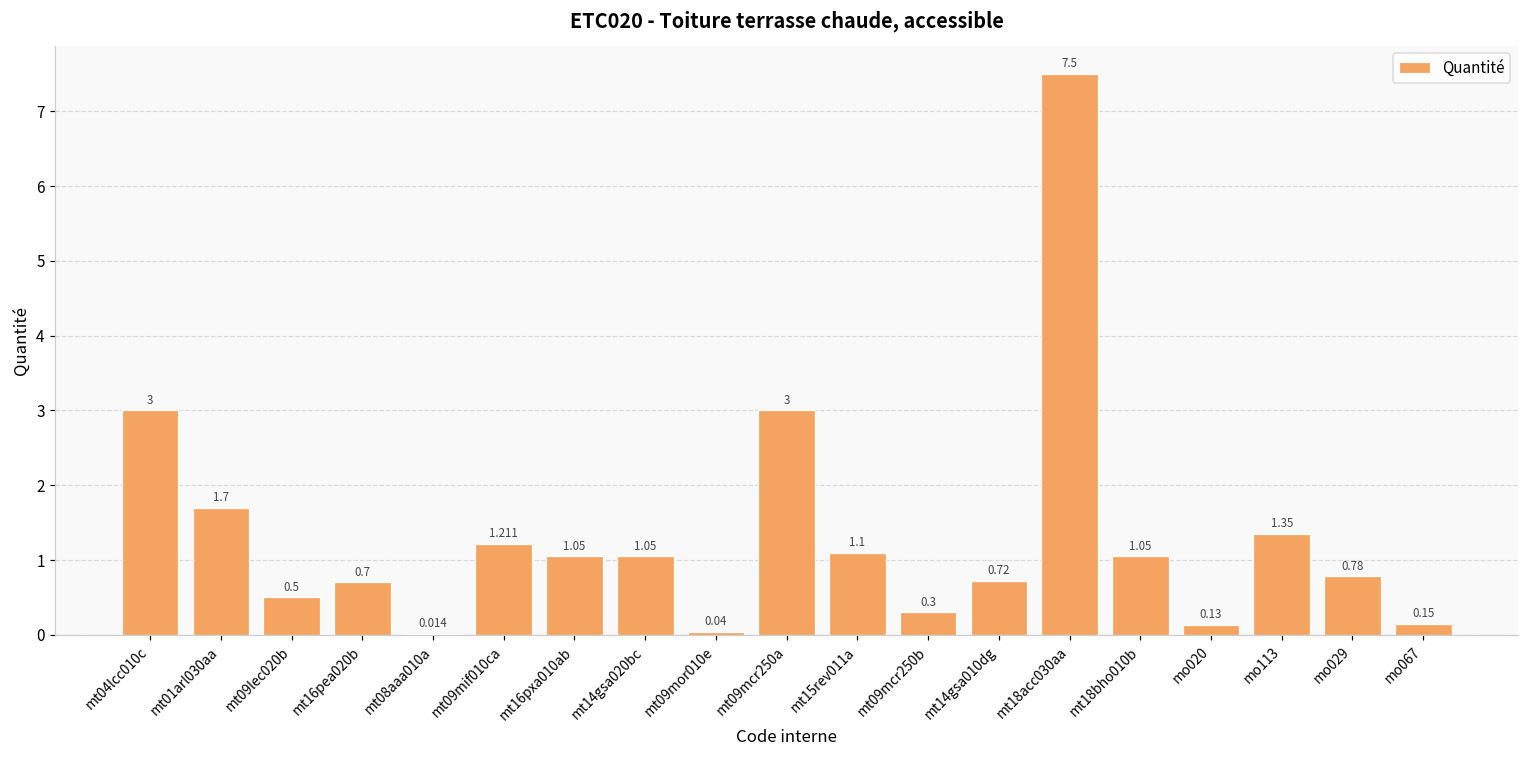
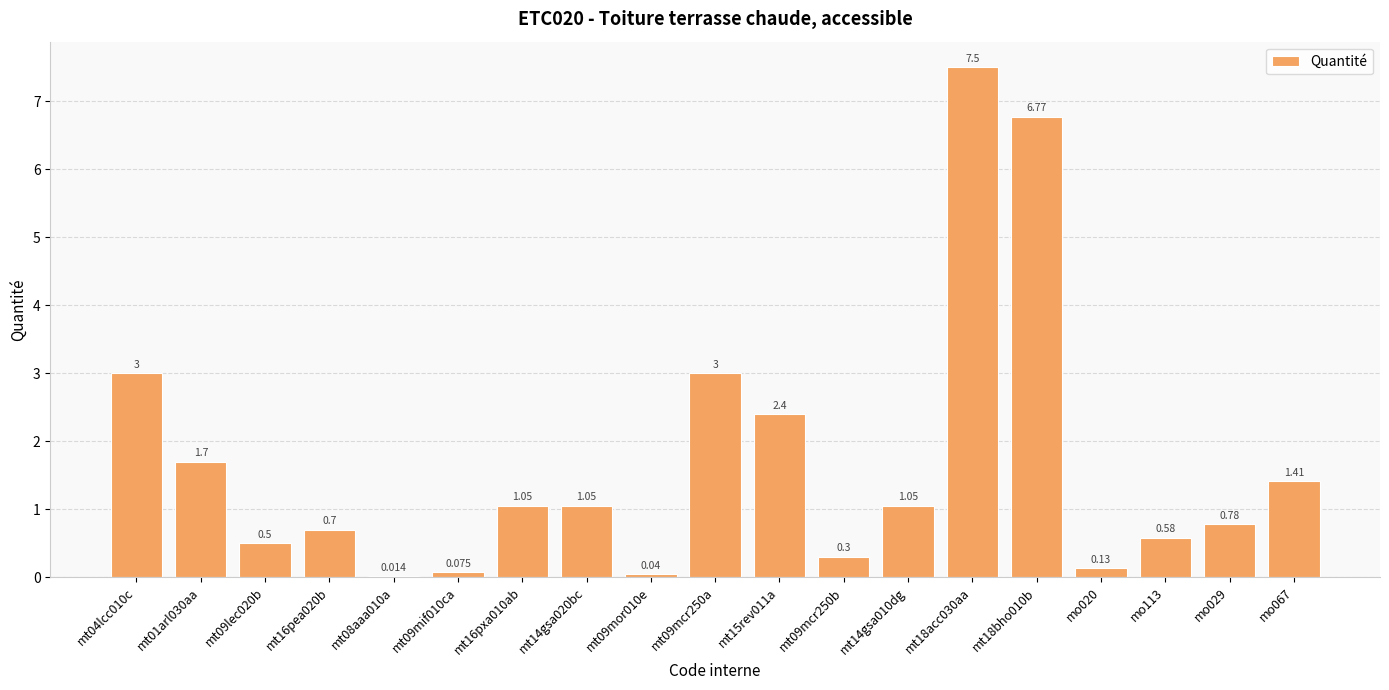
  {
    "mt04lcc010c": 3,
    "mt01arl030aa": 1.7,
    "mt09lec020b": 0.5,
    "mt16pea020b": 0.7,
    "mt08aaa010a": 0.014,
-   "mt09mif010ca": 1.211,
+   "mt09mif010ca": 0.075,
    "mt16pxa010ab": 1.05,
    "mt14gsa020bc": 1.05,
    "mt09mor010e": 0.04,
    "mt09mcr250a": 3,
-   "mt15rev011a": 1.1,
+   "mt15rev011a": 2.4,
    "mt09mcr250b": 0.3,
-   "mt14gsa010dg": 0.72,
+   "mt14gsa010dg": 1.05,
    "mt18acc030aa": 7.5,
-   "mt18bho010b": 1.05,
+   "mt18bho010b": 6.77,
    "mo020": 0.13,
-   "mo113": 1.35,
+   "mo113": 0.58,
    "mo029": 0.78,
-   "mo067": 0.15
+   "mo067": 1.41
  }
